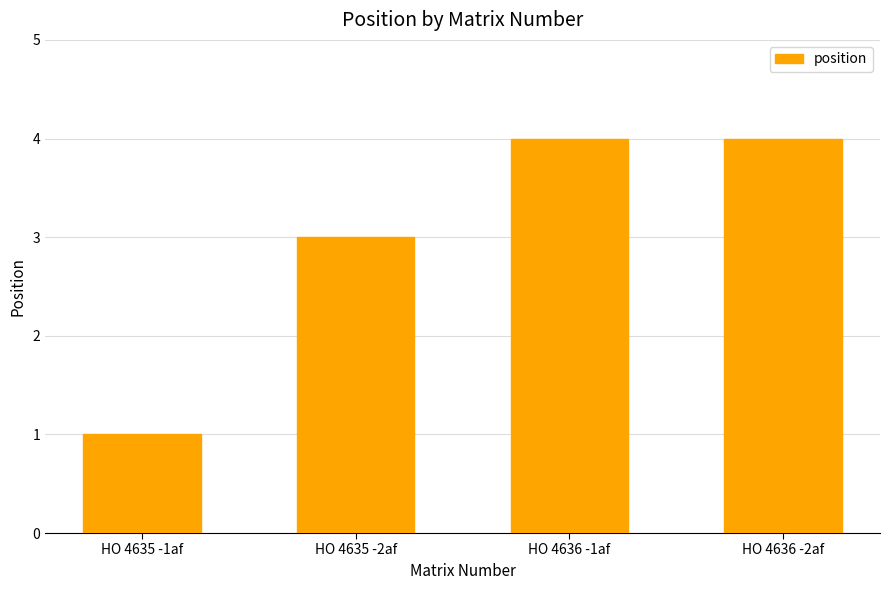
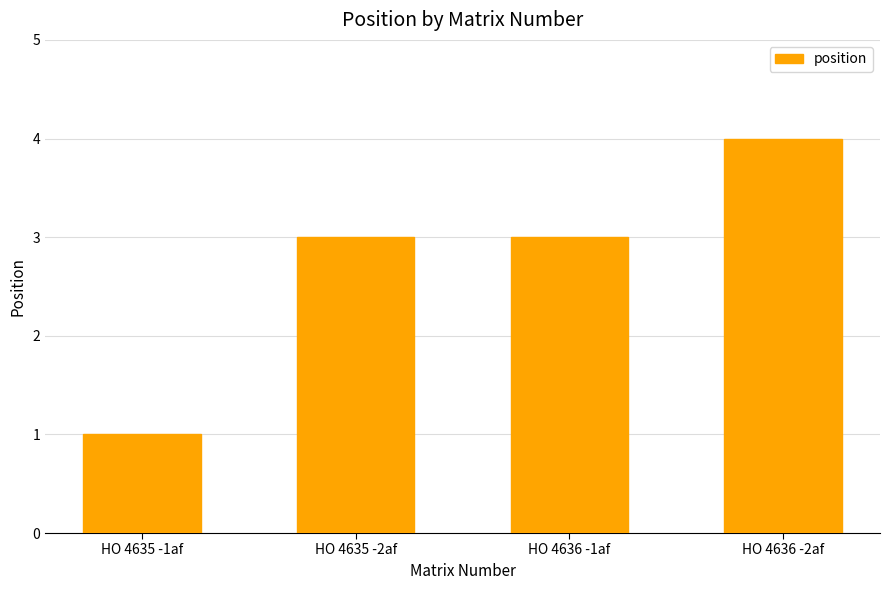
  {
    "HO 4635 -1af": 1,
    "HO 4635 -2af": 3,
-   "HO 4636 -1af": 4,
+   "HO 4636 -1af": 3,
    "HO 4636 -2af": 4
  }
